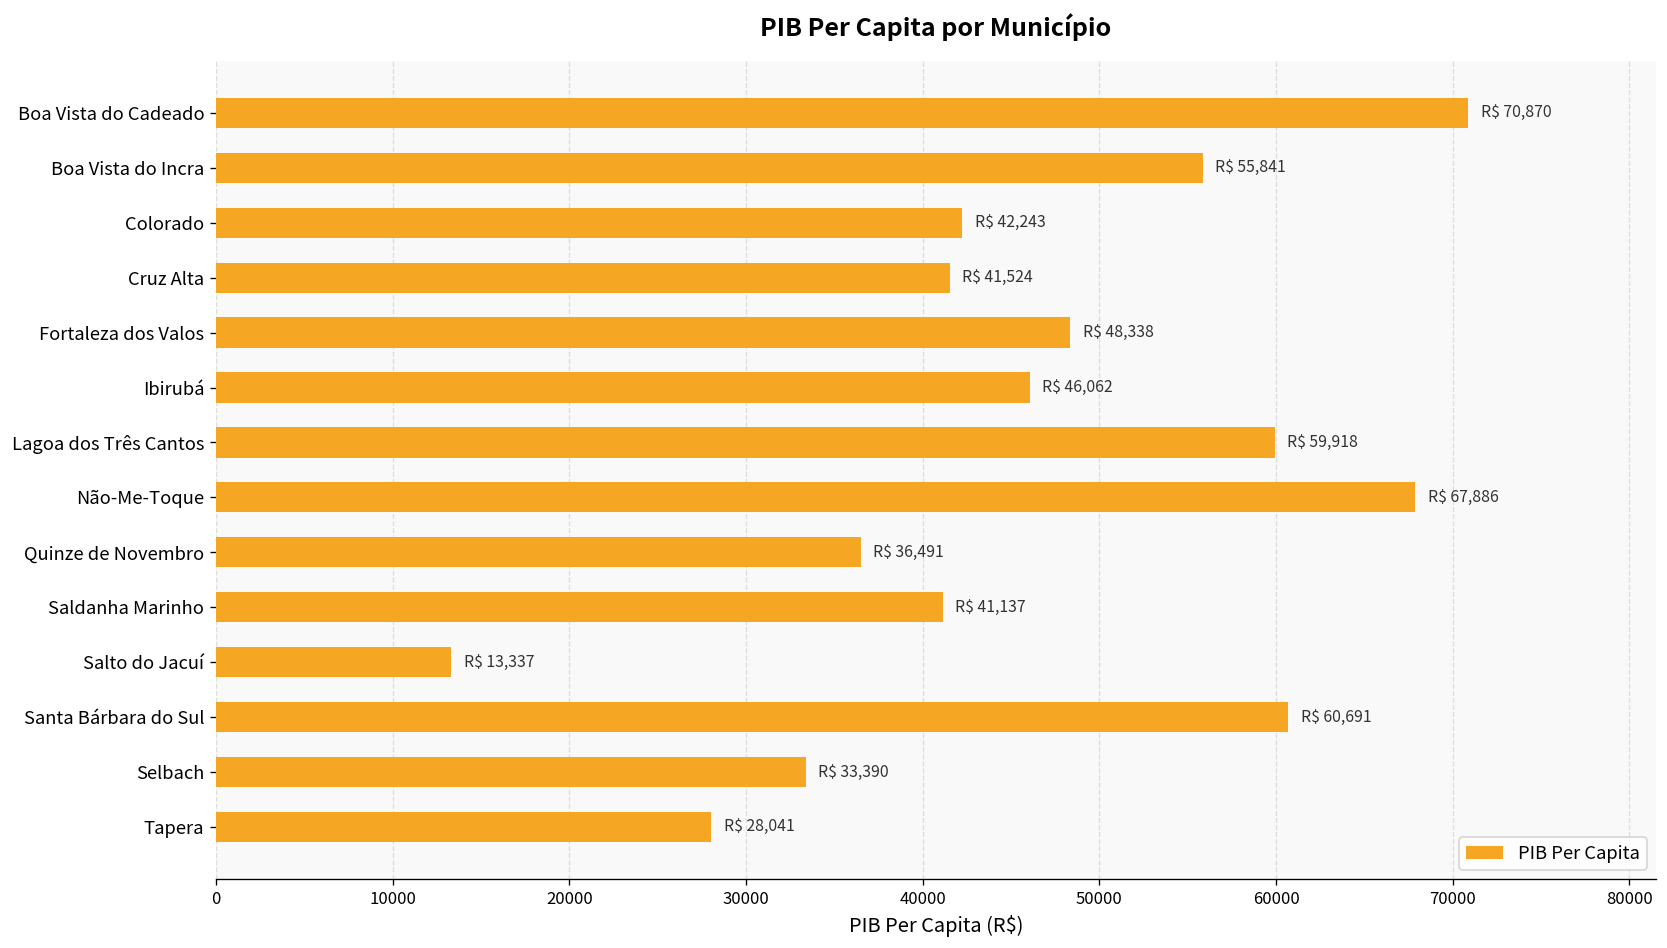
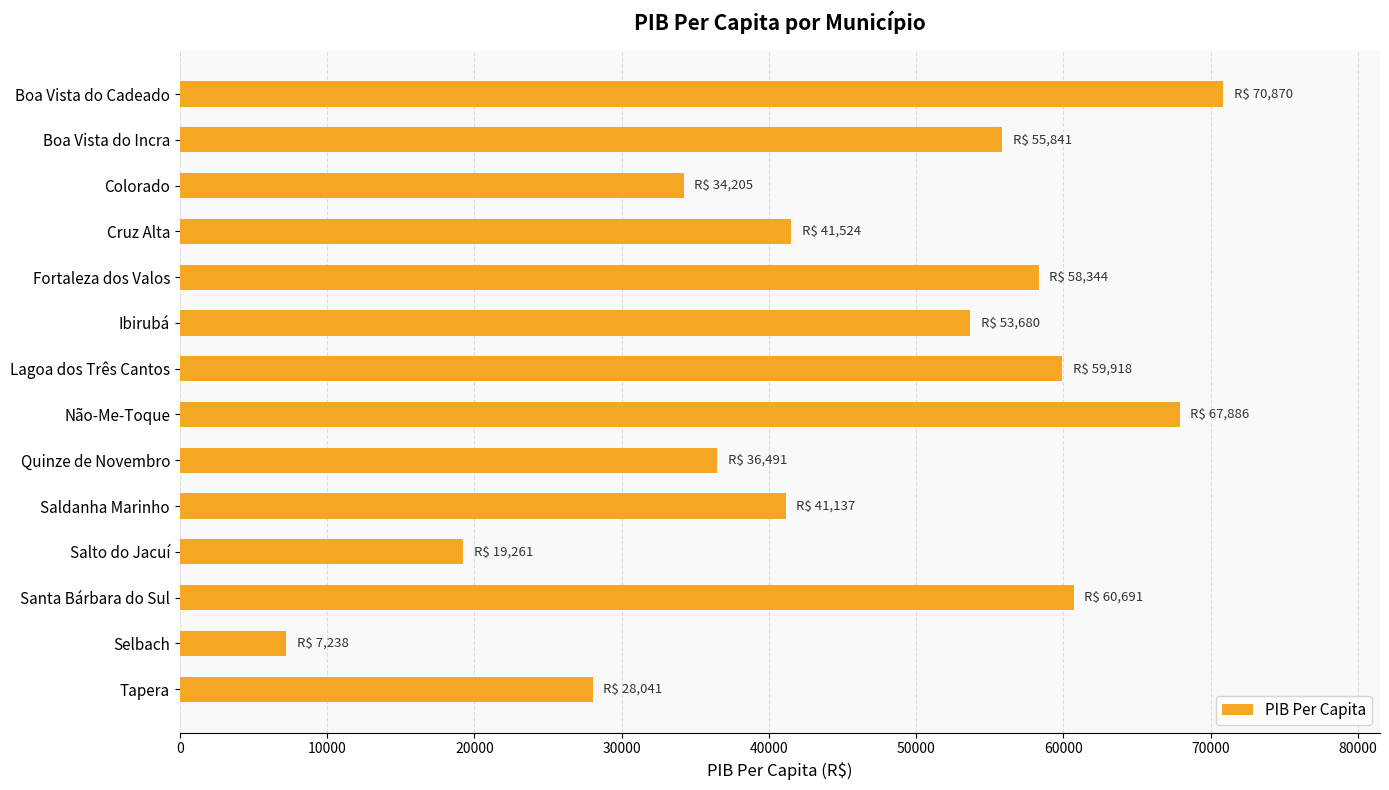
  {
    "Boa Vista do Cadeado": "70,870",
    "Boa Vista do Incra": "55,841",
-   "Colorado": "42,243",
+   "Colorado": "34,205",
    "Cruz Alta": "41,524",
-   "Fortaleza dos Valos": "48,338",
-   "Ibirubá": "46,062",
+   "Fortaleza dos Valos": "58,344",
+   "Ibirubá": "53,680",
    "Lagoa dos Três Cantos": "59,918",
    "Não-Me-Toque": "67,886",
    "Quinze de Novembro": "36,491",
    "Saldanha Marinho": "41,137",
-   "Salto do Jacuí": "13,337",
+   "Salto do Jacuí": "19,261",
    "Santa Bárbara do Sul": "60,691",
-   "Selbach": "33,390",
+   "Selbach": "7,238",
    "Tapera": "28,041"
  }
